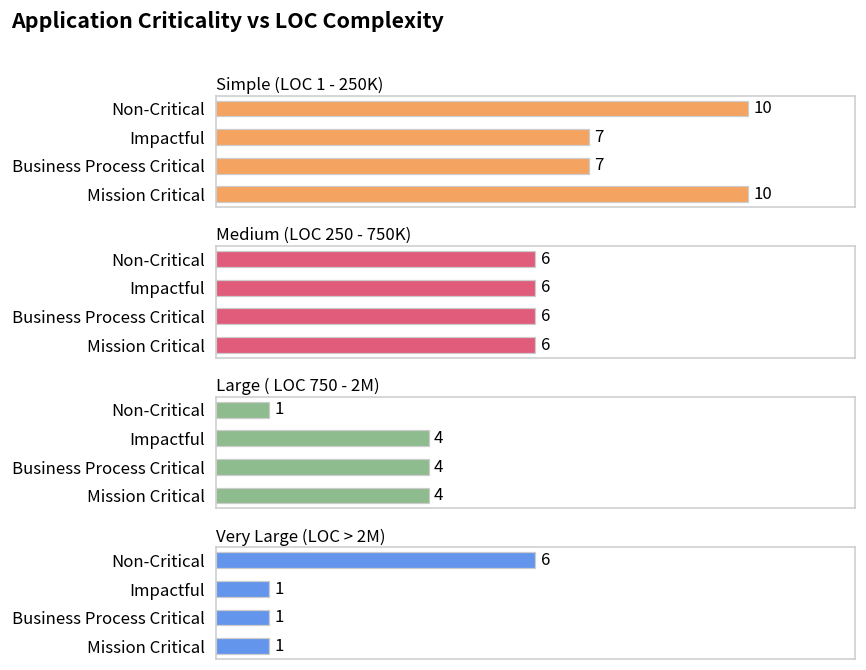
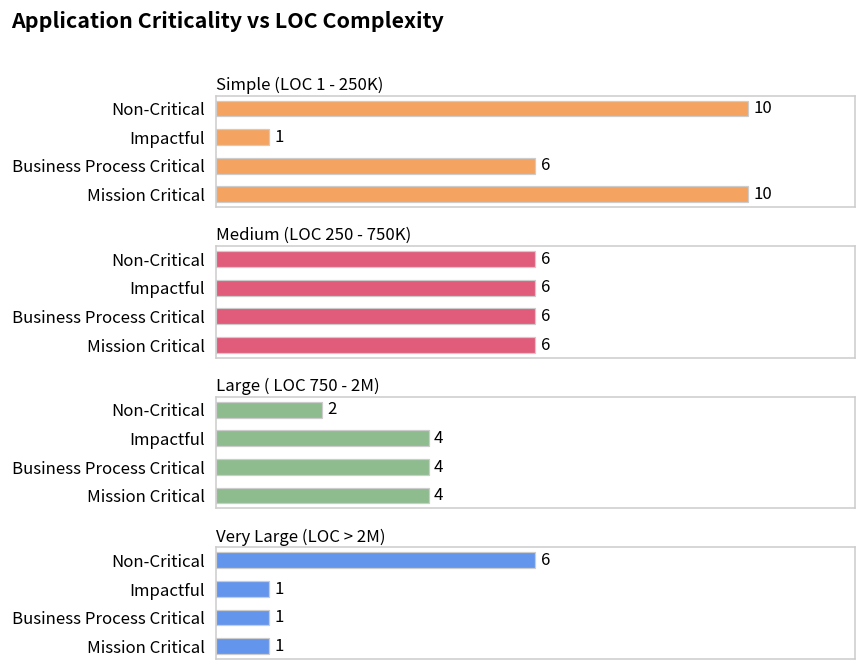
  {
    "Simple (LOC 1 - 250K)": {
      "Non-Critical": 10,
-     "Impactful": 7,
-     "Business Process Critical": 7,
+     "Impactful": 1,
+     "Business Process Critical": 6,
      "Mission Critical": 10
    },
    "Medium (LOC 250 - 750K)": {
      "Non-Critical": 6,
      "Impactful": 6,
      "Business Process Critical": 6,
      "Mission Critical": 6
    },
    "Large ( LOC 750 - 2M)": {
-     "Non-Critical": 1,
+     "Non-Critical": 2,
      "Impactful": 4,
      "Business Process Critical": 4,
      "Mission Critical": 4
    },
    "Very Large (LOC > 2M)": {
      "Non-Critical": 6,
      "Impactful": 1,
      "Business Process Critical": 1,
      "Mission Critical": 1
    }
  }
